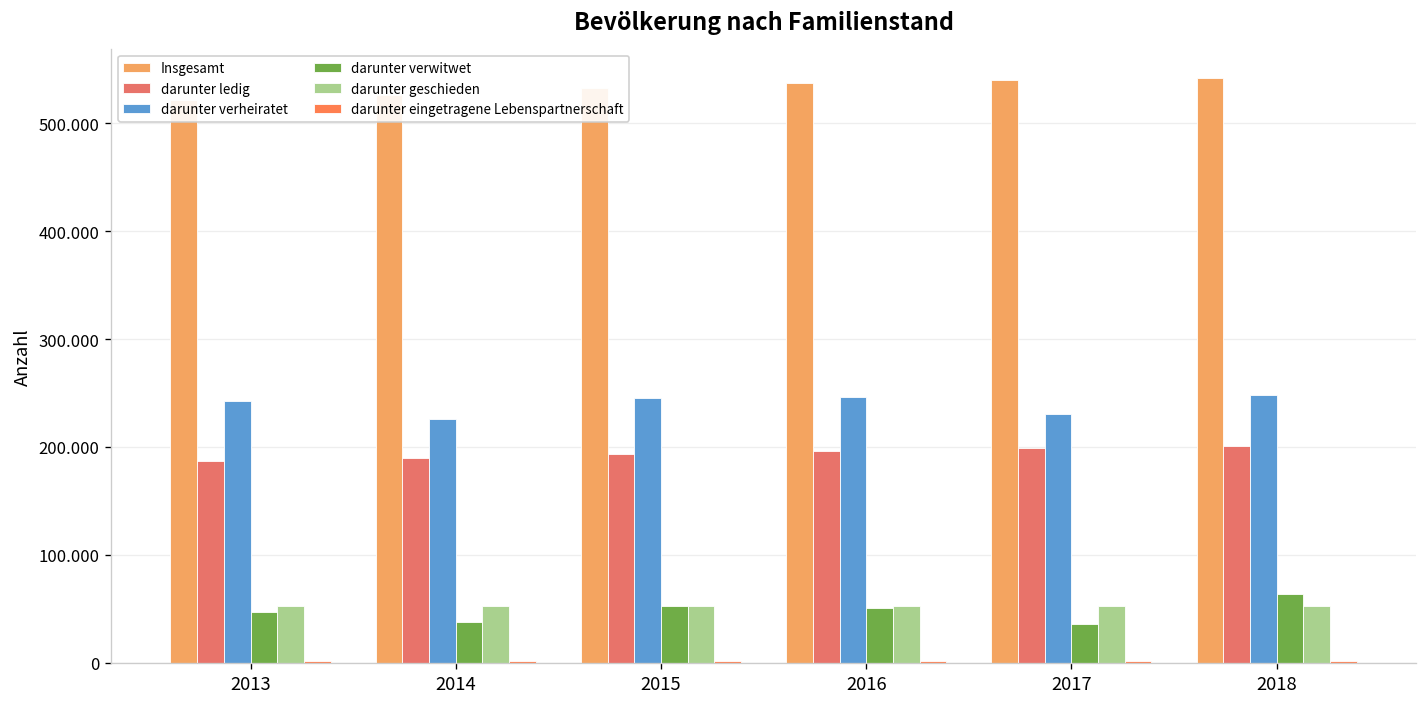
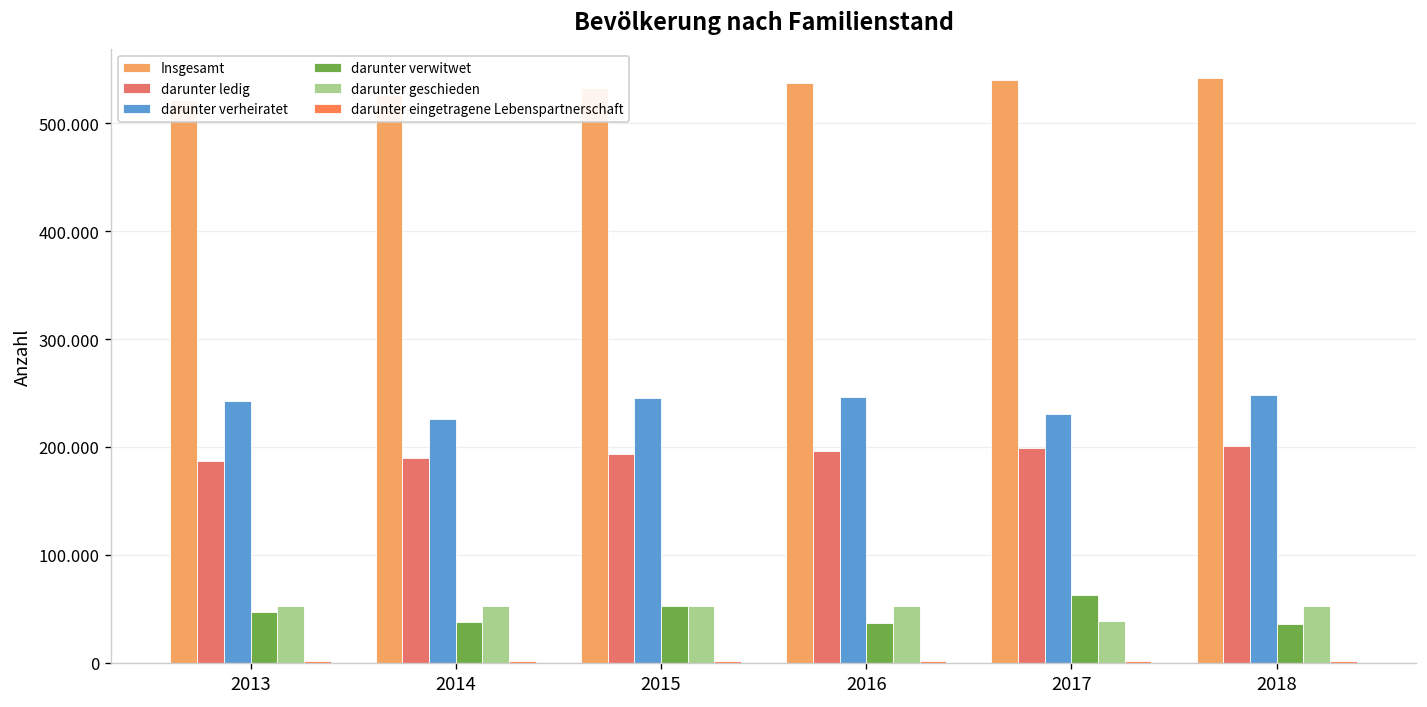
  {
    "darunter verheiratet": {
      "2013": 240,
      "2014": 230,
      "2015": 250,
      "2016": 250,
      "2017": 230,
      "2018": 250
    },
    "darunter verwitwet": {
      "2013": 50,
      "2014": 40,
      "2015": 50,
-     "2016": 50,
-     "2017": 40,
-     "2018": 60
+     "2016": 40,
+     "2017": 60,
+     "2018": 40
    },
    "darunter geschieden": {
      "2013": 50,
      "2014": 50,
      "2015": 50,
      "2016": 50,
-     "2017": 50,
+     "2017": 40,
      "2018": 50
    }
  }
